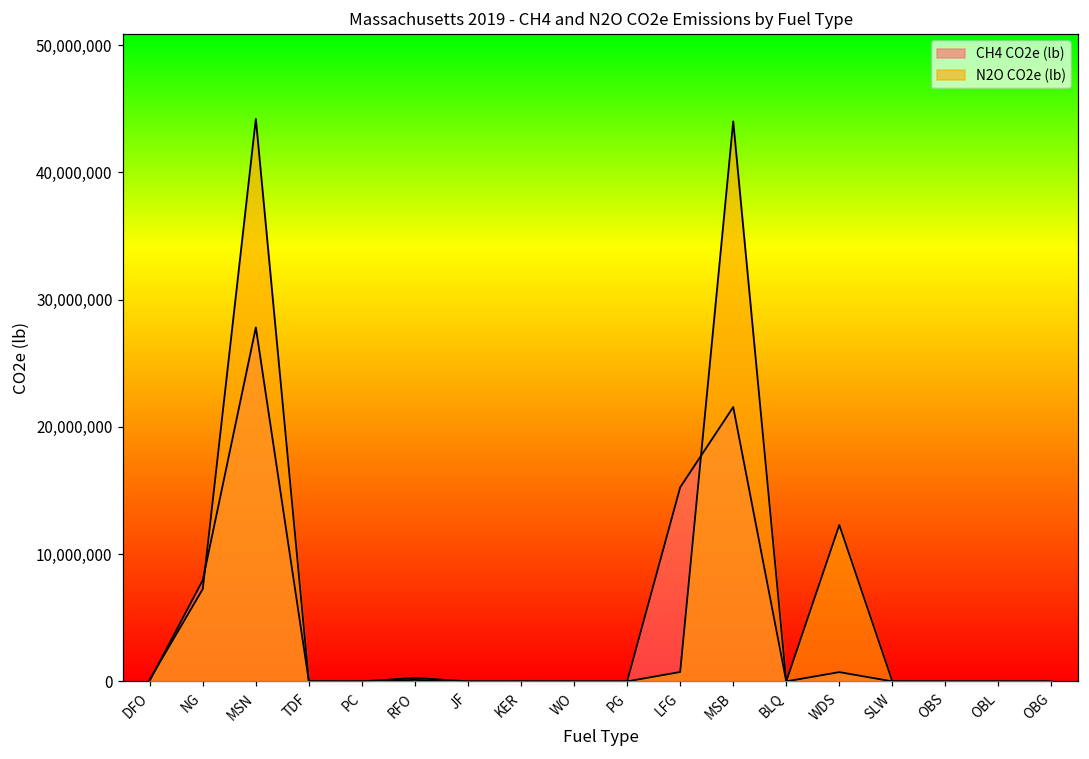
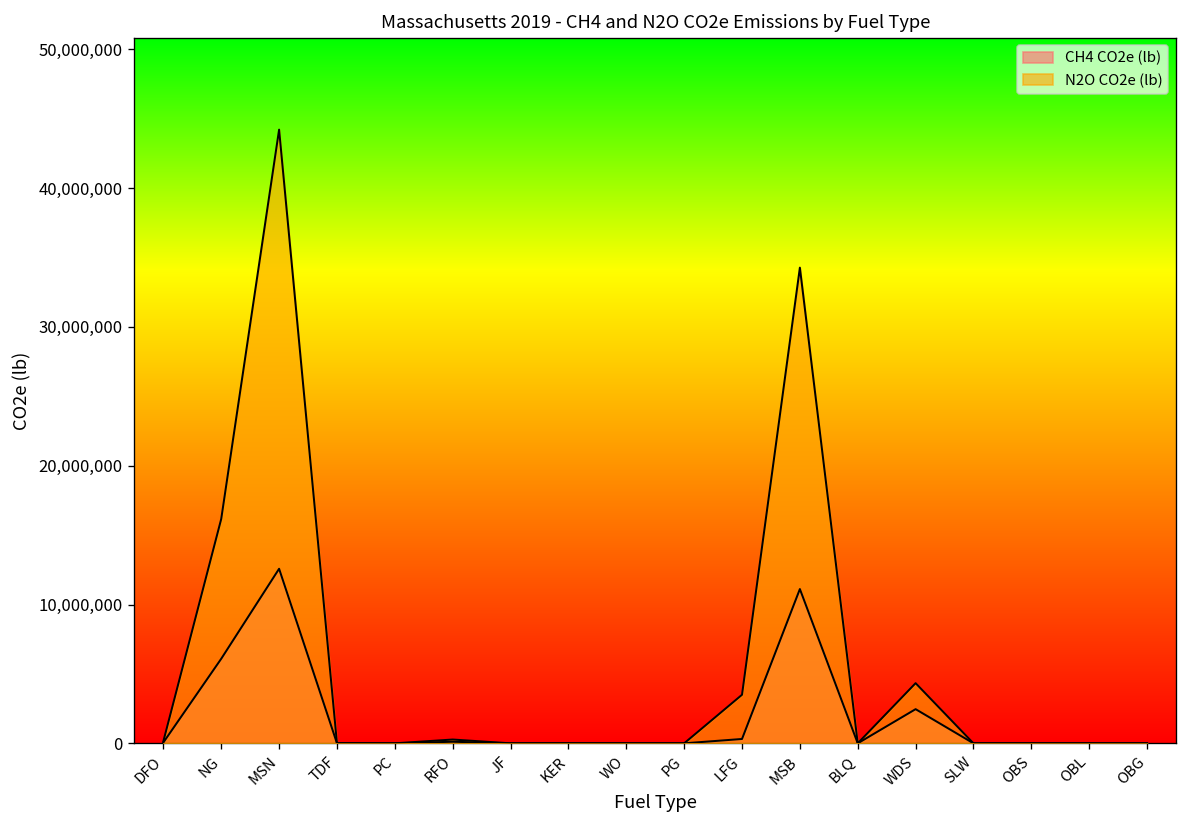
  {
    "CH4 CO2e (lb)": {
-     "NG": "8,000,000",
-     "MSN": "27,800,000",
-     "LFG": "15,200,000",
-     "MSB": "21,600,000",
-     "WDS": "700,000"
+     "NG": "6,100,000",
+     "MSN": "12,600,000",
+     "LFG": "300,000",
+     "MSB": "11,100,000",
+     "WDS": "2,500,000"
    },
    "N2O CO2e (lb)": {
-     "NG": "7,300,000",
+     "NG": "16,200,000",
      "MSN": "44,200,000",
-     "LFG": "700,000",
-     "MSB": "44,000,000",
-     "WDS": "12,300,000"
+     "LFG": "3,500,000",
+     "MSB": "34,300,000",
+     "WDS": "4,300,000"
    }
  }
